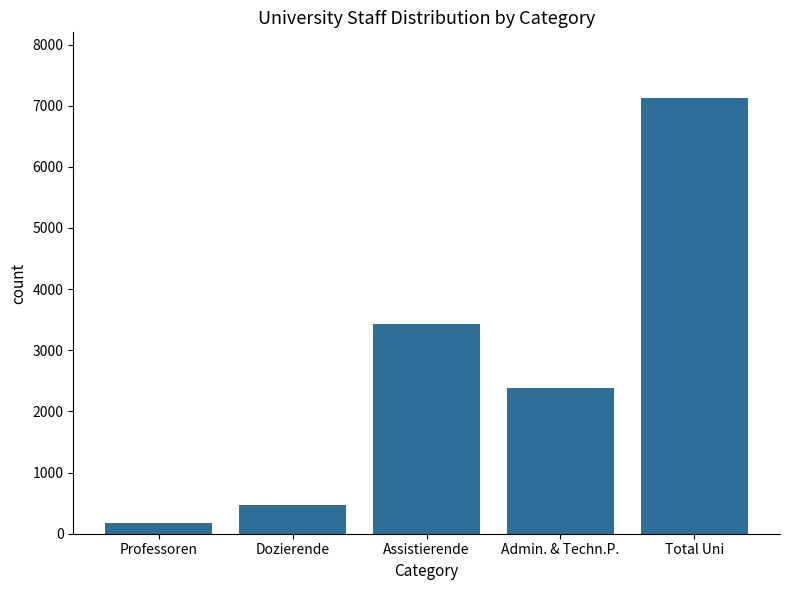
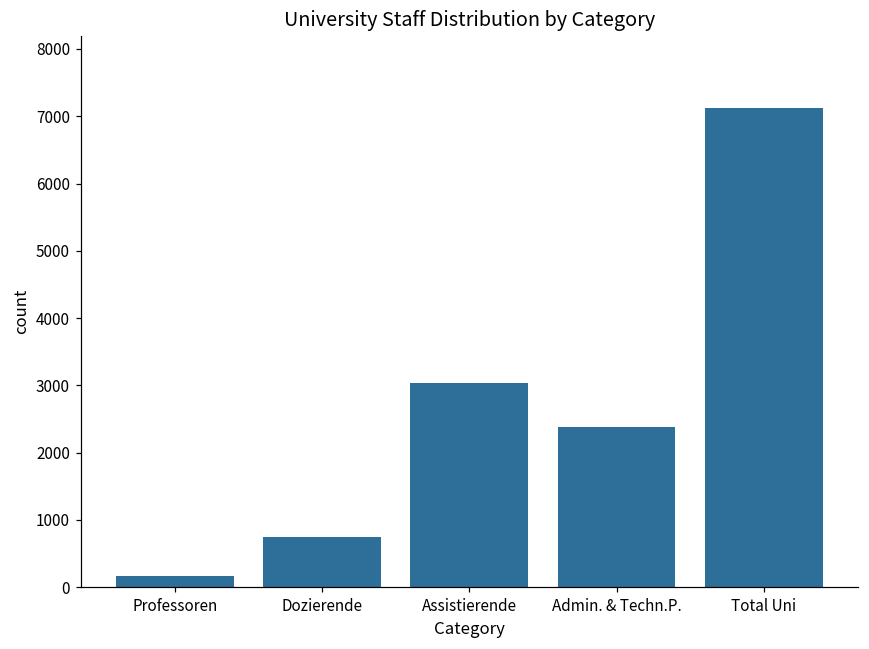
  {
    "Professoren": 200,
-   "Dozierende": 500,
-   "Assistierende": 3400,
+   "Dozierende": 700,
+   "Assistierende": 3000,
    "Admin. & Techn.P.": 2400,
    "Total Uni": 7100
  }
